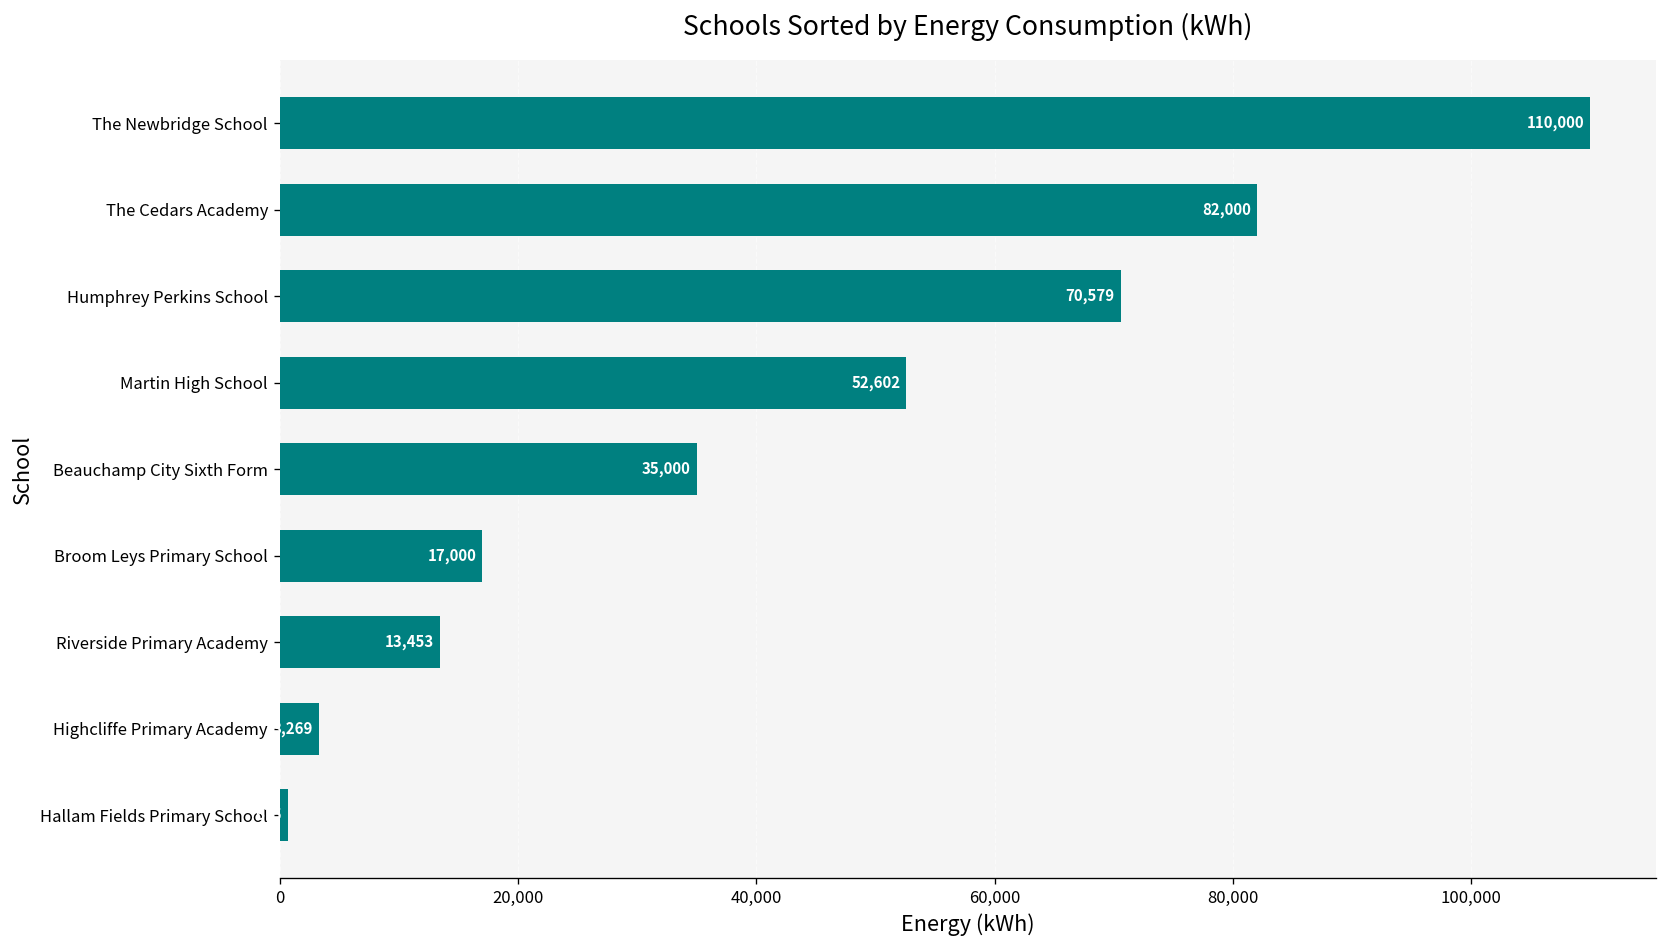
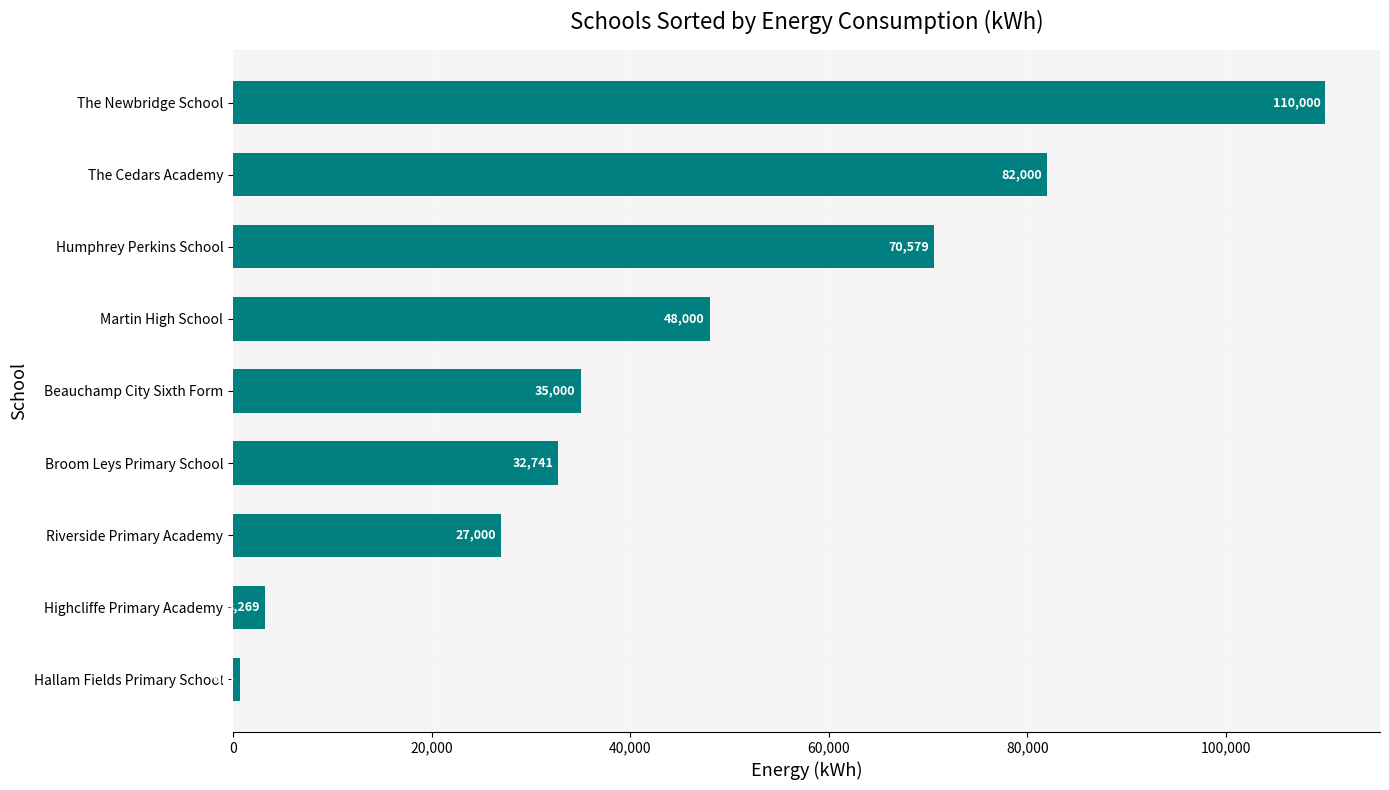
  {
    "The Newbridge School": "110,000",
    "The Cedars Academy": "82,000",
    "Humphrey Perkins School": "70,579",
-   "Martin High School": "52,602",
+   "Martin High School": "48,000",
    "Beauchamp City Sixth Form": "35,000",
-   "Broom Leys Primary School": "17,000",
-   "Riverside Primary Academy": "13,453",
+   "Broom Leys Primary School": "32,741",
+   "Riverside Primary Academy": "27,000",
    "Highcliffe Primary Academy": "3,269"
  }
